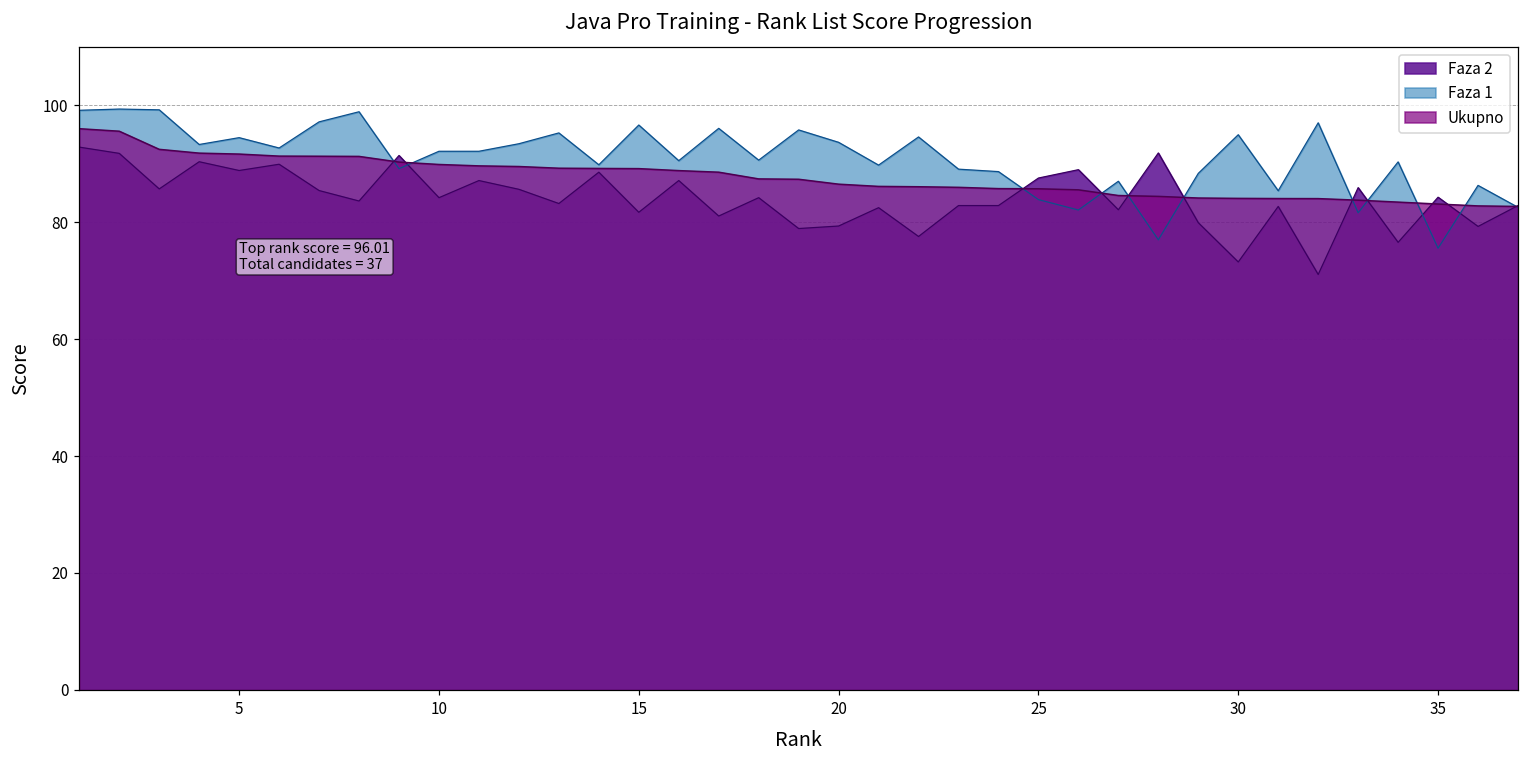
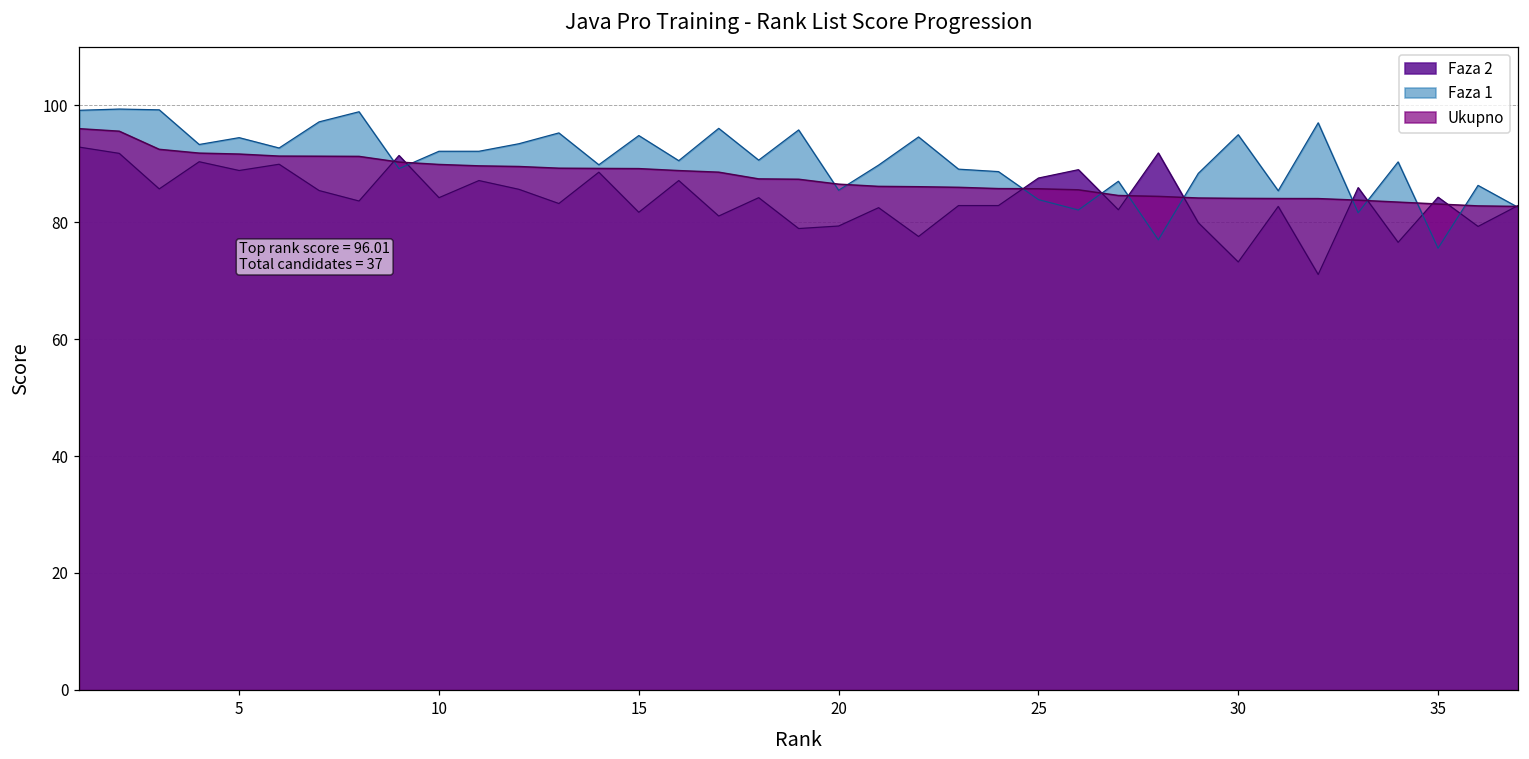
  {
    "Faza 1": {
      "5": 94,
      "10": 92,
-     "15": 97,
-     "20": 94,
+     "15": 95,
+     "20": 85,
      "25": 84,
      "30": 95,
      "35": 76
    }
  }
